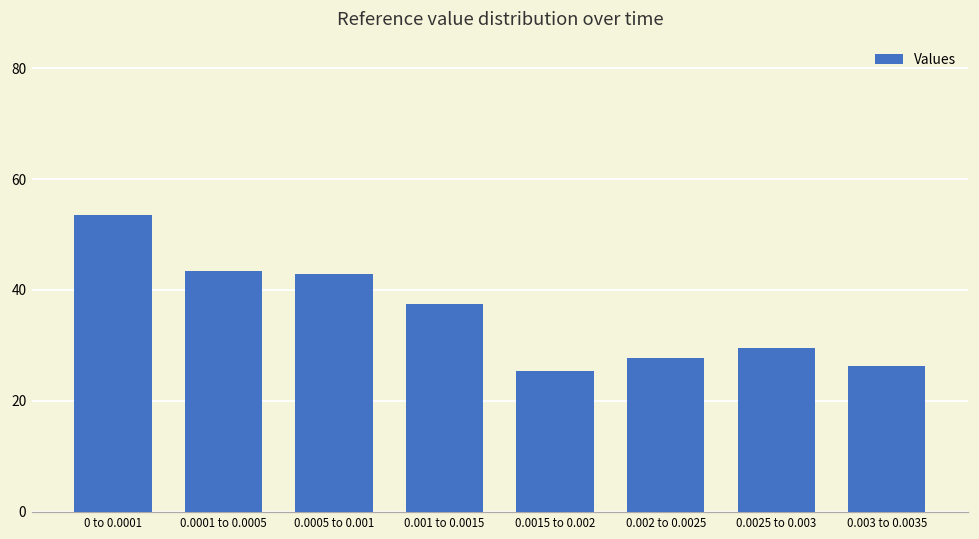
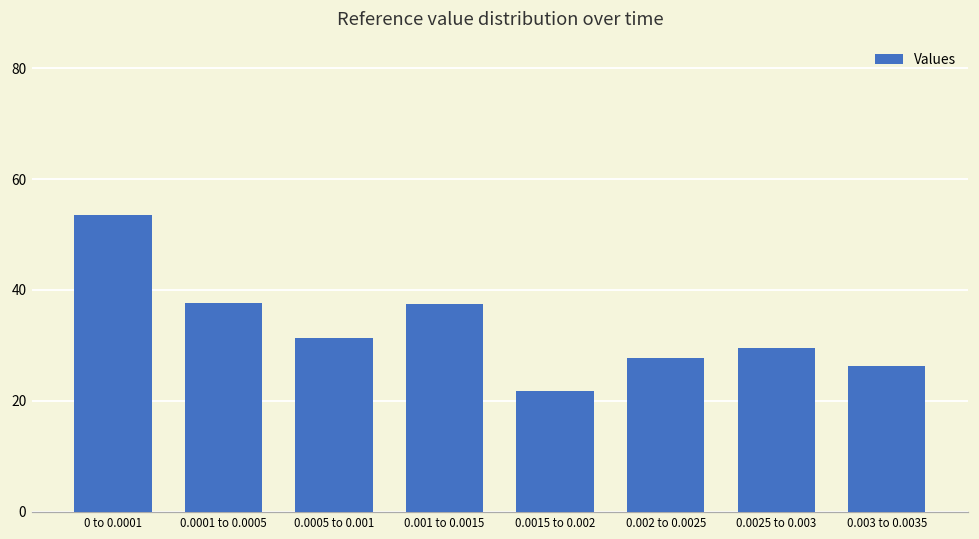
  {
    "0 to 0.0001": 54,
-   "0.0001 to 0.0005": 43,
-   "0.0005 to 0.001": 43,
+   "0.0001 to 0.0005": 38,
+   "0.0005 to 0.001": 31,
    "0.001 to 0.0015": 37,
-   "0.0015 to 0.002": 25,
+   "0.0015 to 0.002": 22,
    "0.002 to 0.0025": 28,
    "0.0025 to 0.003": 30,
    "0.003 to 0.0035": 26
  }
